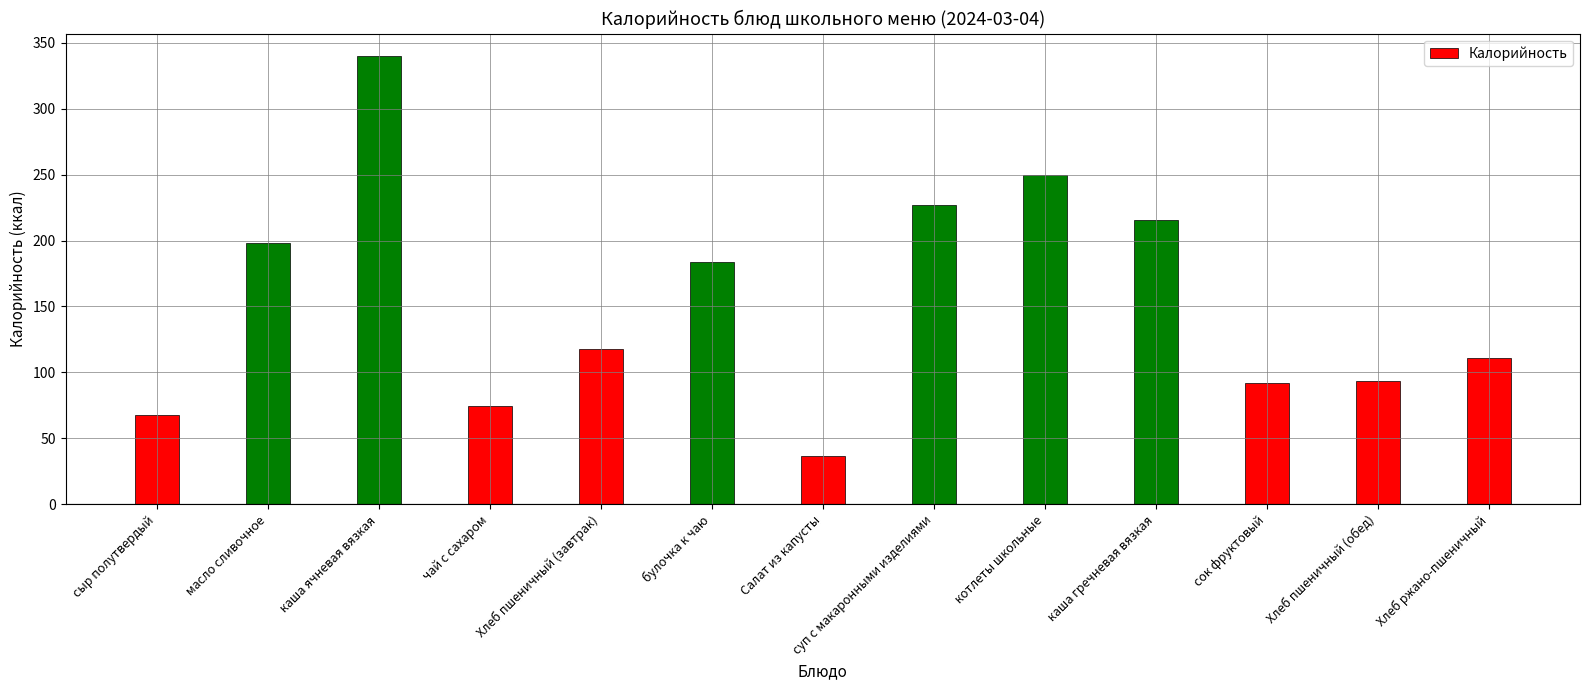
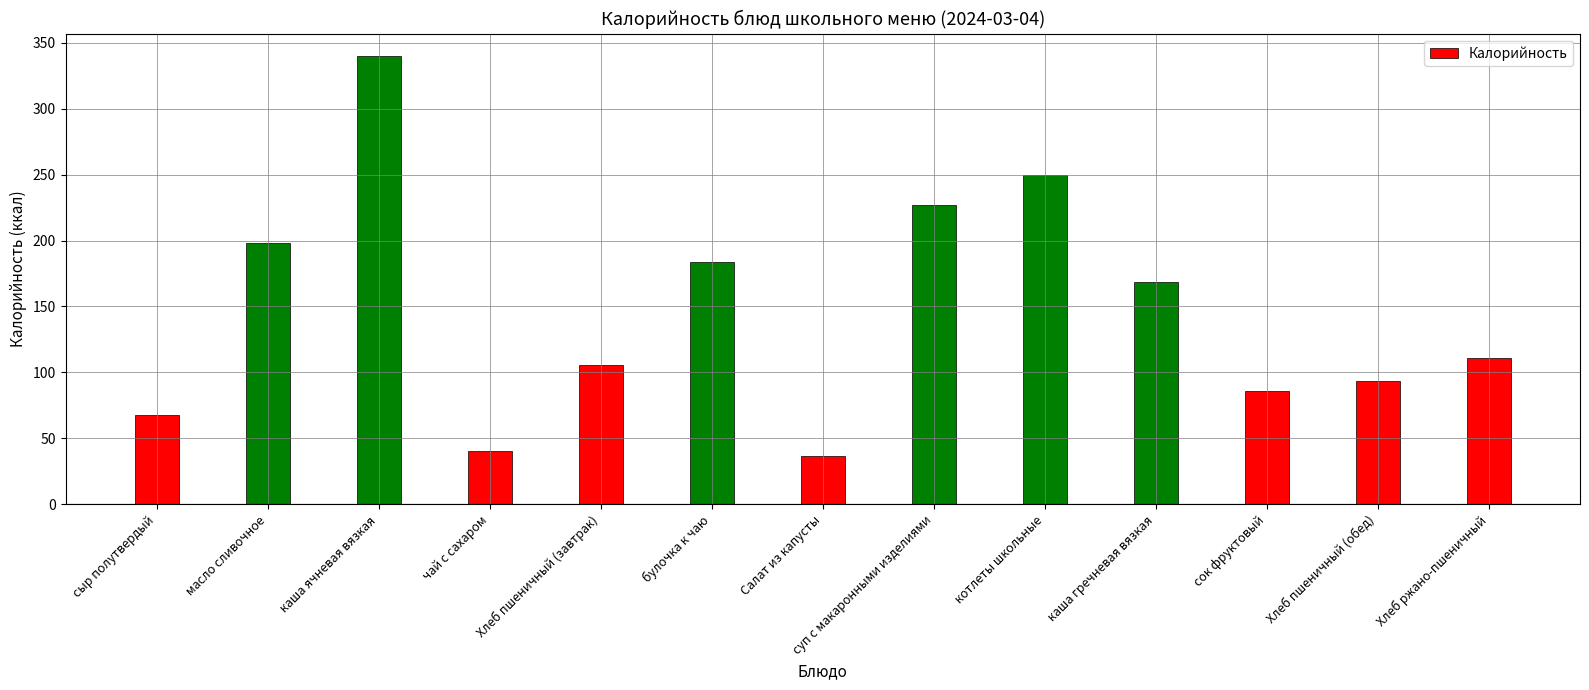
  {
    "сыр полутвердый": 67,
    "масло сливочное": 198,
    "каша ячневая вязкая": 340,
-   "чай с сахаром": 74,
-   "Хлеб пшеничный (завтрак)": 118,
+   "чай с сахаром": 40,
+   "Хлеб пшеничный (завтрак)": 106,
    "булочка к чаю": 184,
    "Салат из капусты": 37,
    "суп с макаронными изделиями": 227,
    "котлеты школьные": 250,
-   "каша гречневая вязкая": 215,
-   "сок фруктовый": 92,
+   "каша гречневая вязкая": 169,
+   "сок фруктовый": 86,
    "Хлеб пшеничный (обед)": 93,
    "Хлеб ржано-пшеничный": 111
  }
